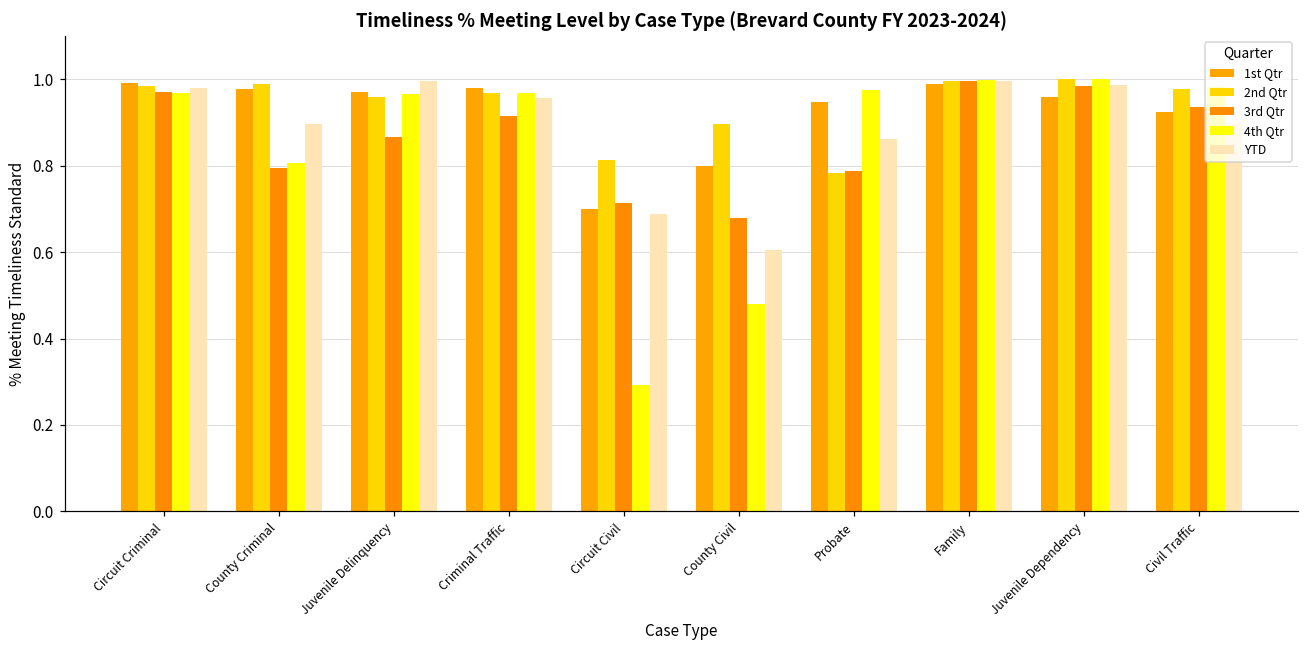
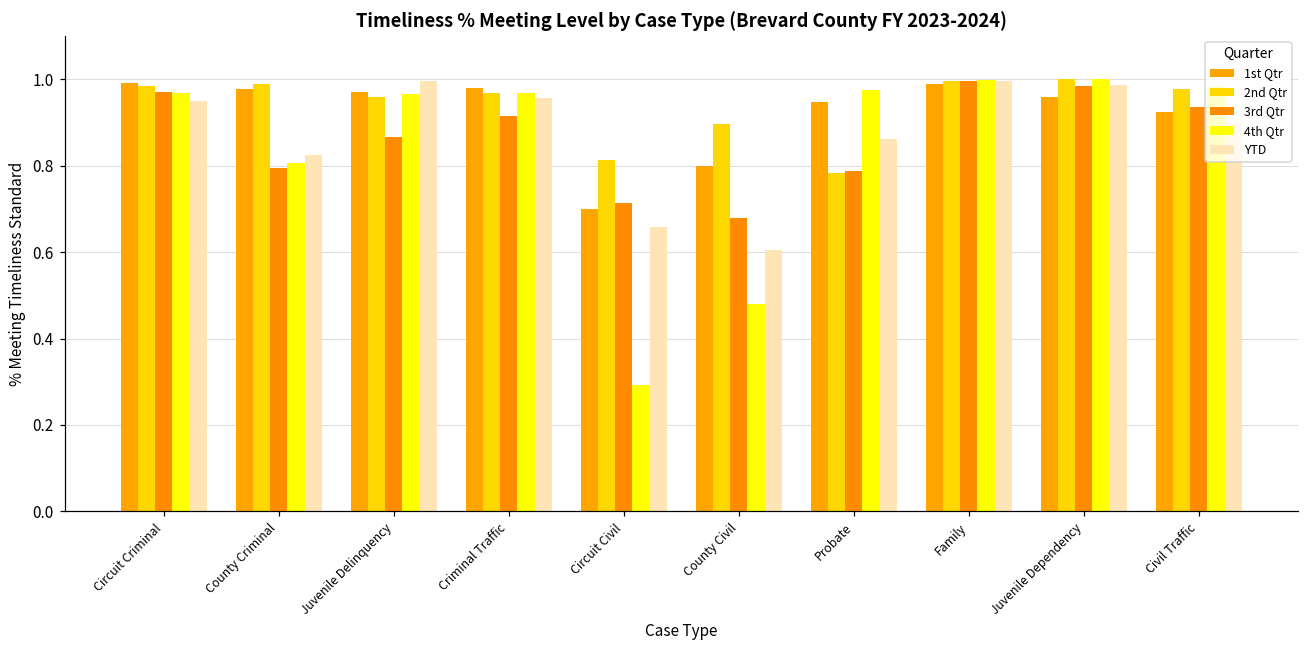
  {
    "YTD": {
-     "Circuit Criminal": 0.98,
-     "County Criminal": 0.90,
+     "Circuit Criminal": 0.95,
+     "County Criminal": 0.82,
      "Juvenile Delinquency": 1.00,
      "Criminal Traffic": 0.96,
-     "Circuit Civil": 0.69,
+     "Circuit Civil": 0.66,
      "County Civil": 0.61,
      "Probate": 0.86,
      "Family": 1.00,
      "Juvenile Dependency": 0.99
    }
  }
